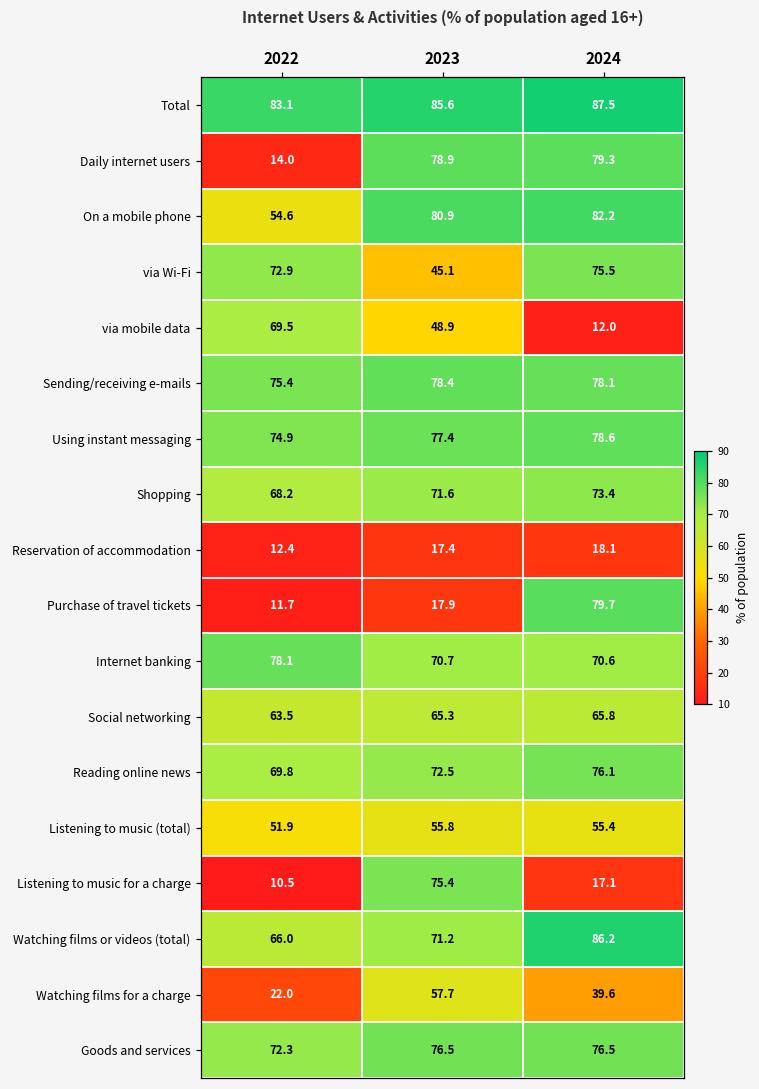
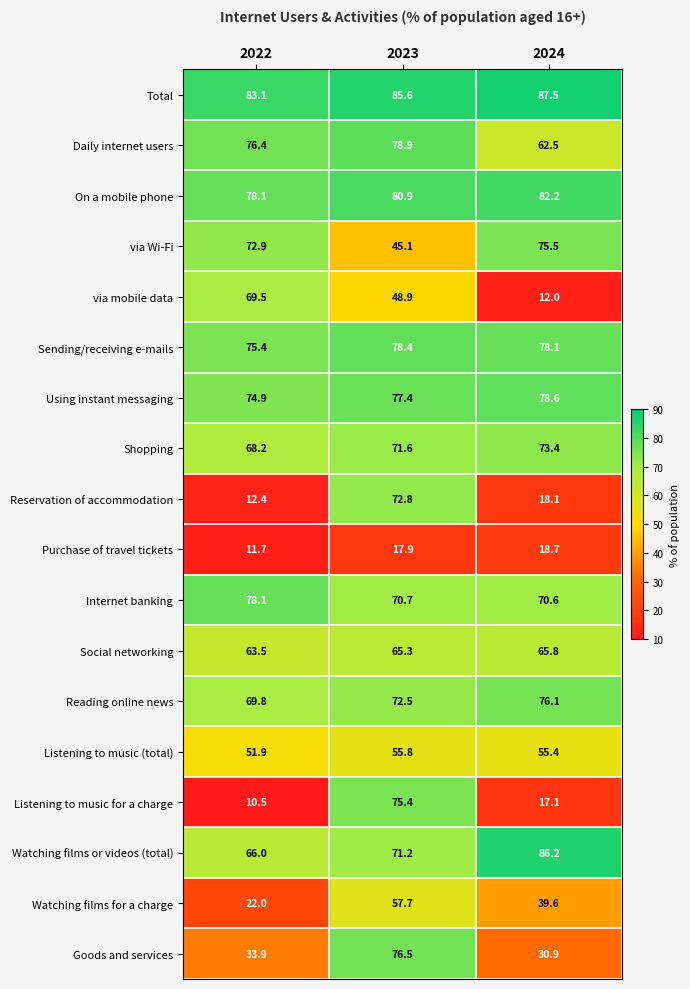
  {
    "Total": {
      "2022": 83.1,
      "2023": 85.6,
      "2024": 87.5
    },
    "Daily internet users": {
-     "2022": 14.0,
+     "2022": 76.4,
      "2023": 78.9,
-     "2024": 79.3
+     "2024": 62.5
    },
    "On a mobile phone": {
-     "2022": 54.6,
+     "2022": 78.1,
      "2023": 80.9,
      "2024": 82.2
    },
    "via Wi-Fi": {
      "2022": 72.9,
      "2023": 45.1,
      "2024": 75.5
    },
    "via mobile data": {
      "2022": 69.5,
      "2023": 48.9,
      "2024": 12.0
    },
    "Sending/receiving e-mails": {
      "2022": 75.4,
      "2023": 78.4,
      "2024": 78.1
    },
    "Using instant messaging": {
      "2022": 74.9,
      "2023": 77.4,
      "2024": 78.6
    },
    "Shopping": {
      "2022": 68.2,
      "2023": 71.6,
      "2024": 73.4
    },
    "Reservation of accommodation": {
      "2022": 12.4,
-     "2023": 17.4,
+     "2023": 72.8,
      "2024": 18.1
    },
    "Purchase of travel tickets": {
      "2022": 11.7,
      "2023": 17.9,
-     "2024": 79.7
+     "2024": 18.7
    },
    "Internet banking": {
      "2022": 78.1,
      "2023": 70.7,
      "2024": 70.6
    },
    "Social networking": {
      "2022": 63.5,
      "2023": 65.3,
      "2024": 65.8
    },
    "Reading online news": {
      "2022": 69.8,
      "2023": 72.5,
      "2024": 76.1
    },
    "Listening to music (total)": {
      "2022": 51.9,
      "2023": 55.8,
      "2024": 55.4
    },
    "Listening to music for a charge": {
      "2022": 10.5,
      "2023": 75.4,
      "2024": 17.1
    },
    "Watching films or videos (total)": {
      "2022": 66.0,
      "2023": 71.2,
      "2024": 86.2
    },
    "Watching films for a charge": {
      "2022": 22.0,
      "2023": 57.7,
      "2024": 39.6
    },
    "Goods and services": {
-     "2022": 72.3,
+     "2022": 33.9,
      "2023": 76.5,
-     "2024": 76.5
+     "2024": 30.9
    }
  }
